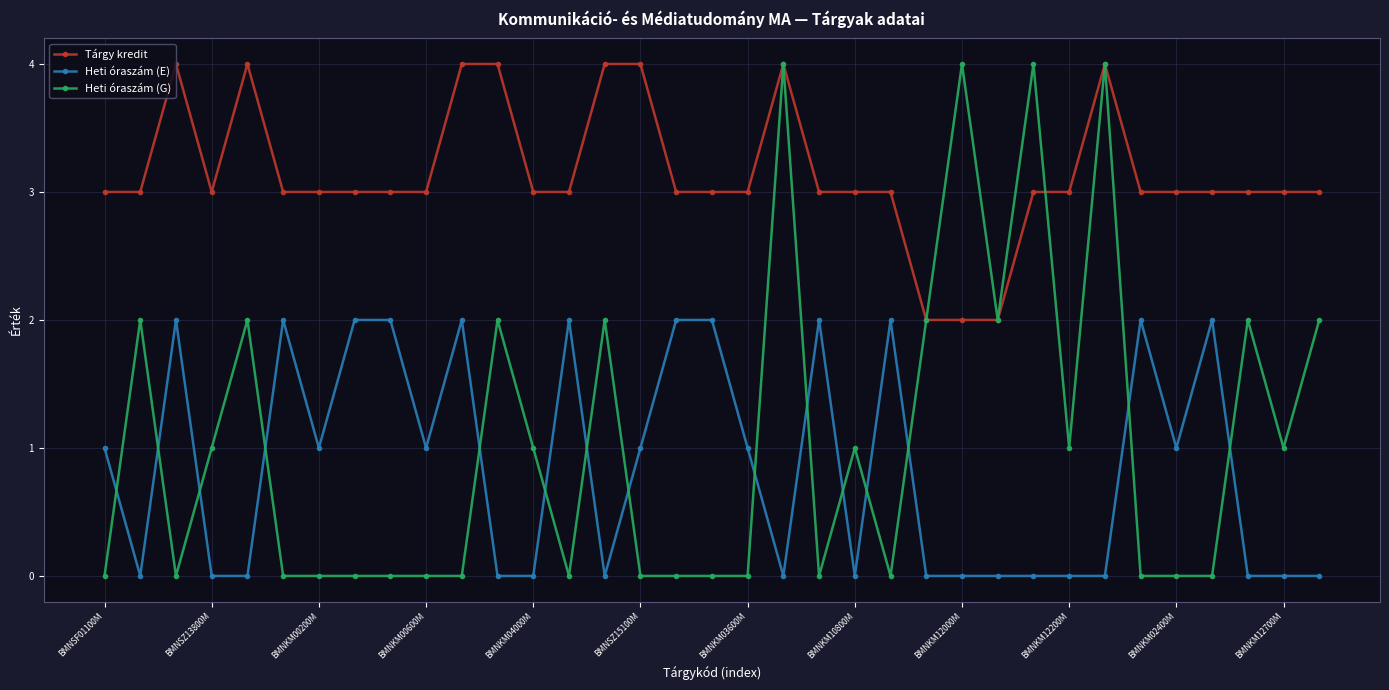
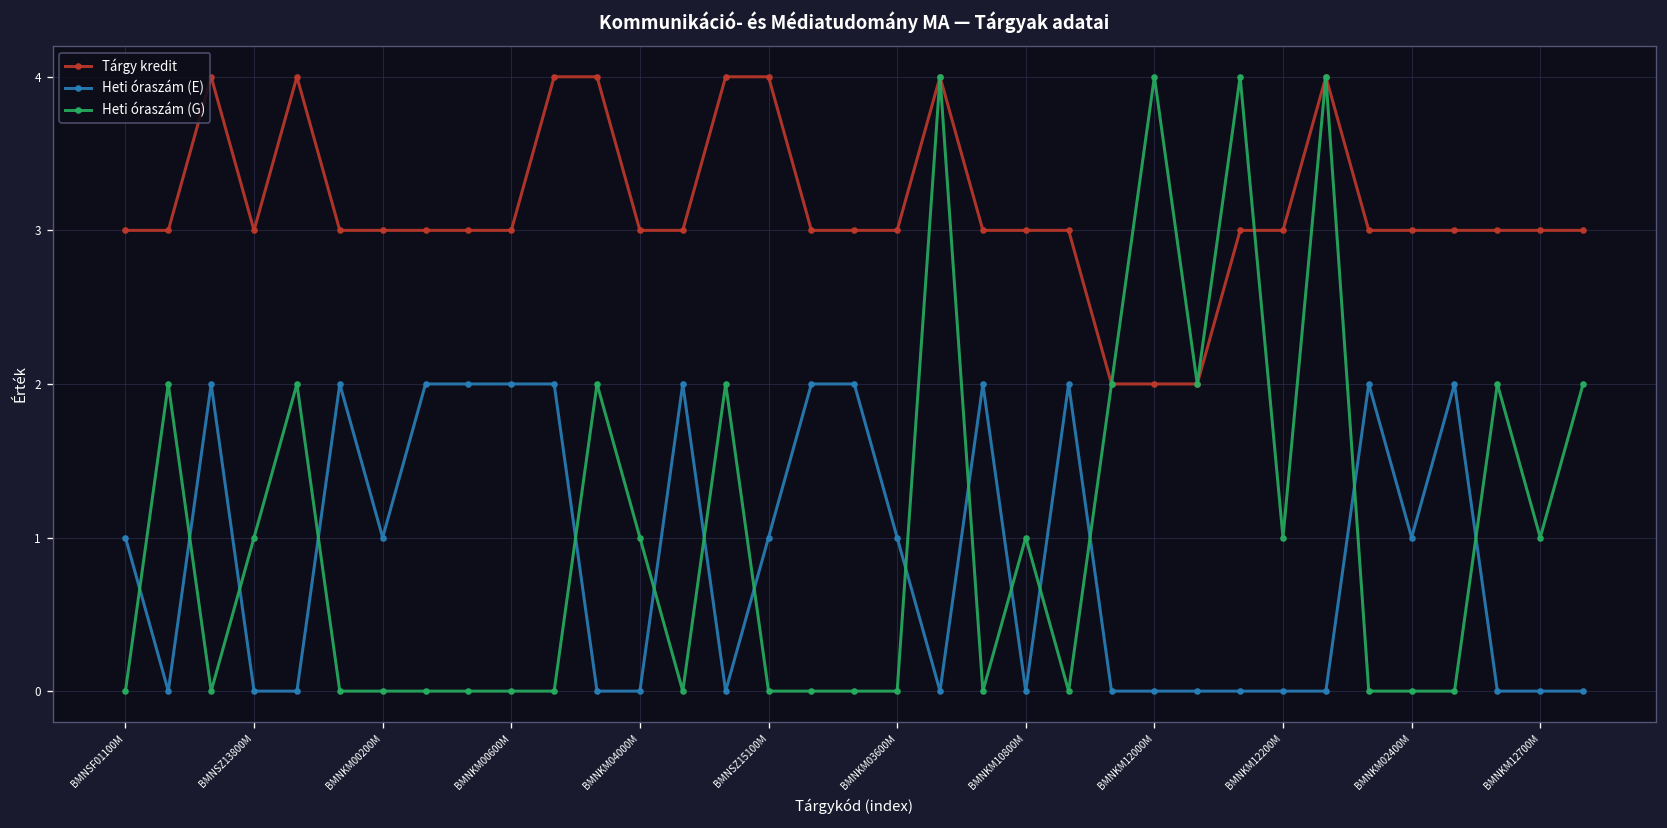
  {
    "Tárgy kredit": {
      "BMNSF01100M": 3,
      "BMNSZ13800M": 3,
      "BMNKM00200M": 3,
      "BMNKM00600M": 3,
      "BMNKM04000M": 3,
      "BMNSZ15100M": 4,
      "BMNKM03600M": 3,
      "BMNKM10800M": 3,
      "BMNKM12000M": 2,
      "BMNKM12200M": 3,
      "BMNKM02400M": 3,
      "BMNKM12700M": 3
    },
    "Heti óraszám (E)": {
      "BMNSF01100M": 1,
      "BMNSZ13800M": 0,
      "BMNKM00200M": 1,
-     "BMNKM00600M": 1,
+     "BMNKM00600M": 2,
      "BMNKM04000M": 0,
      "BMNSZ15100M": 1,
      "BMNKM03600M": 1,
      "BMNKM10800M": 0,
      "BMNKM12000M": 0,
      "BMNKM12200M": 0,
      "BMNKM02400M": 1,
      "BMNKM12700M": 0
    },
    "Heti óraszám (G)": {
      "BMNSF01100M": 0,
      "BMNSZ13800M": 1,
      "BMNKM00200M": 0,
      "BMNKM00600M": 0,
      "BMNKM04000M": 1,
      "BMNSZ15100M": 0,
      "BMNKM03600M": 0,
      "BMNKM10800M": 1,
      "BMNKM12000M": 4,
      "BMNKM12200M": 1,
      "BMNKM02400M": 0,
      "BMNKM12700M": 1
    }
  }
